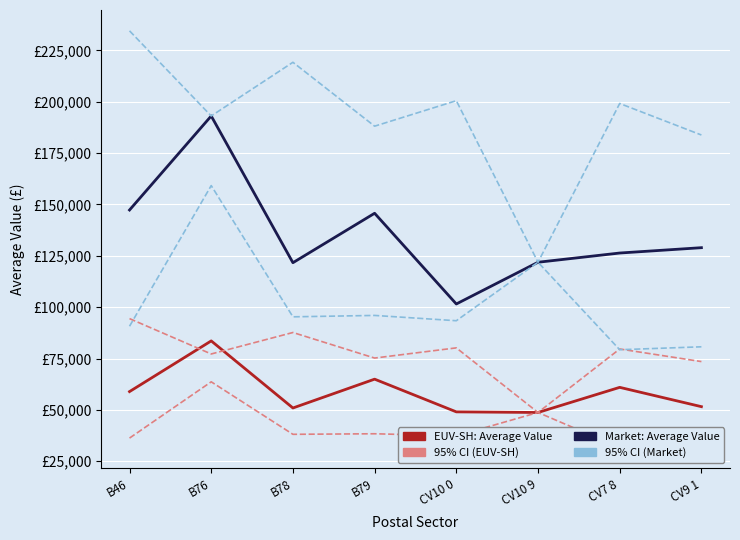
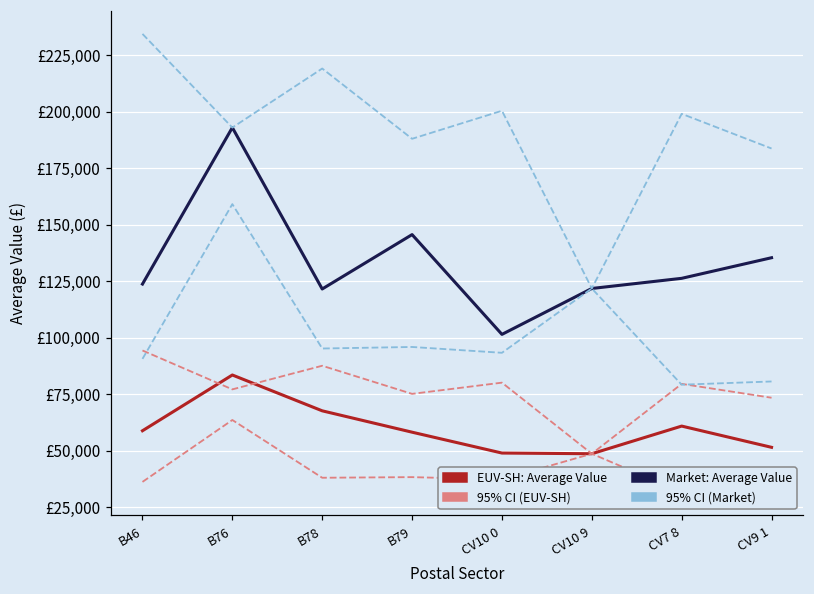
  {
    "EUV-SH: Average Value": {
      "B46": "£59,000",
      "B76": "£84,000",
-     "B78": "£51,000",
-     "B79": "£65,000",
+     "B78": "£68,000",
+     "B79": "£58,000",
      "CV10 0": "£49,000",
      "CV7 8": "£61,000",
      "CV9 1": "£52,000"
    },
    "Market: Average Value": {
-     "B46": "£147,000",
+     "B46": "£124,000",
      "B78": "£122,000",
      "B79": "£146,000",
      "CV10 0": "£102,000",
      "CV7 8": "£126,000",
-     "CV9 1": "£129,000"
+     "CV9 1": "£135,000"
    }
  }
